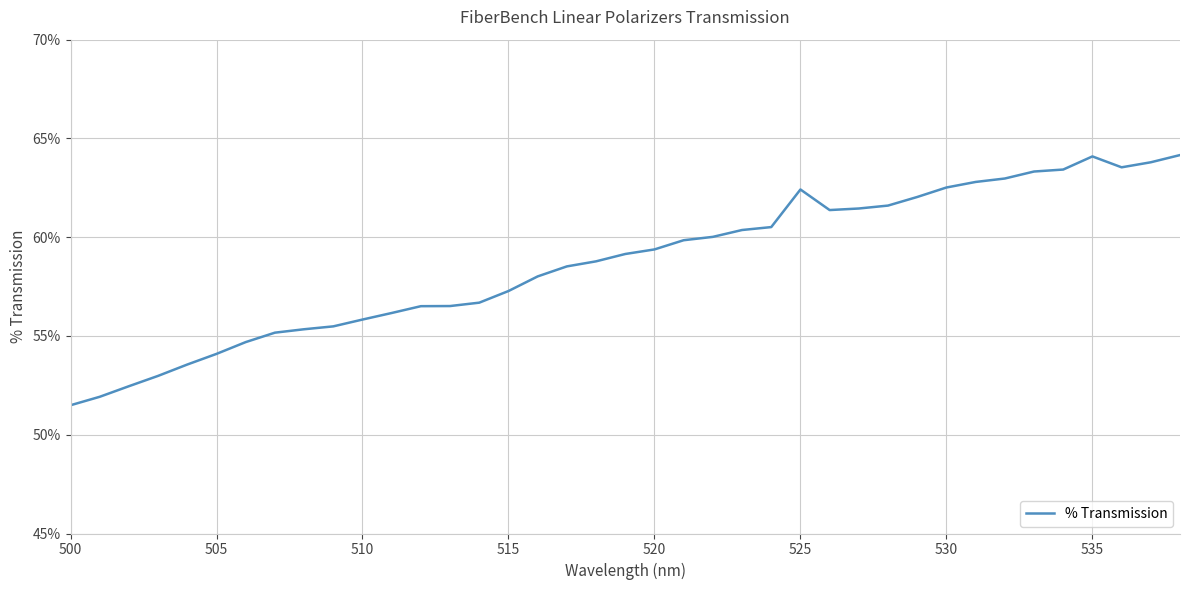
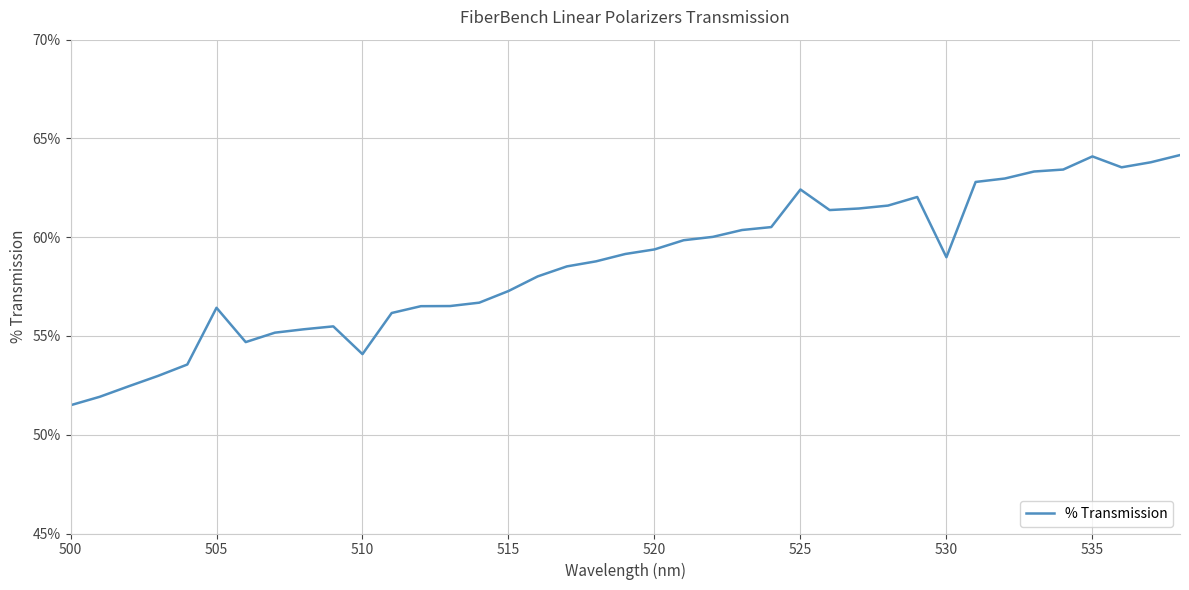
  {
    "500": "51.5%",
-   "505": "54.1%",
-   "510": "55.8%",
+   "505": "56.4%",
+   "510": "54.1%",
    "515": "57.3%",
    "520": "59.4%",
    "525": "62.4%",
-   "530": "62.5%",
+   "530": "59.0%",
    "535": "64.1%"
  }
